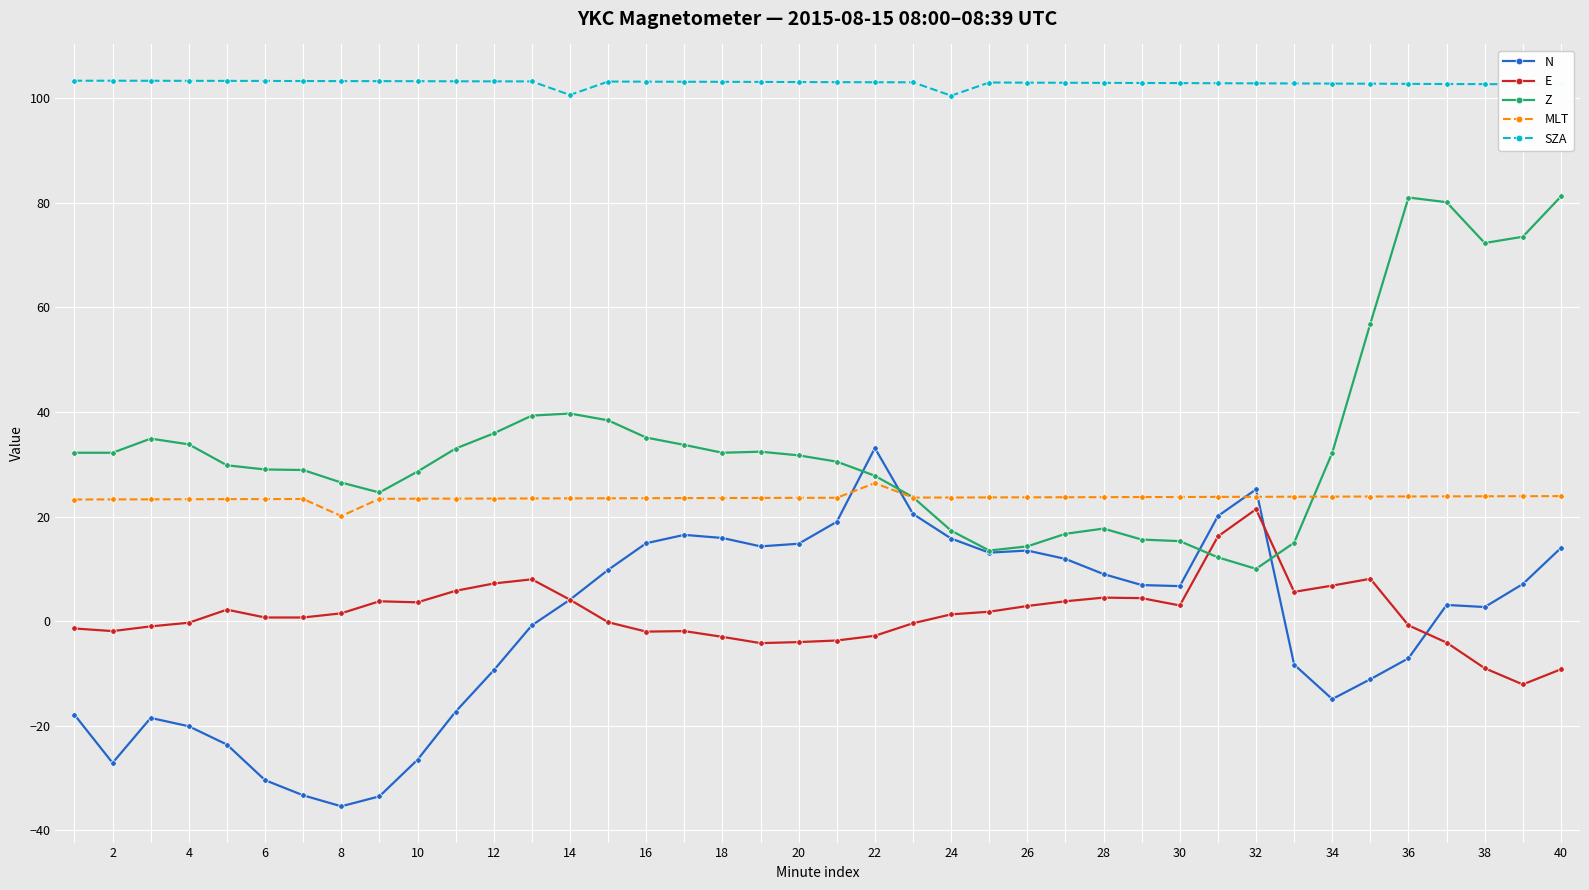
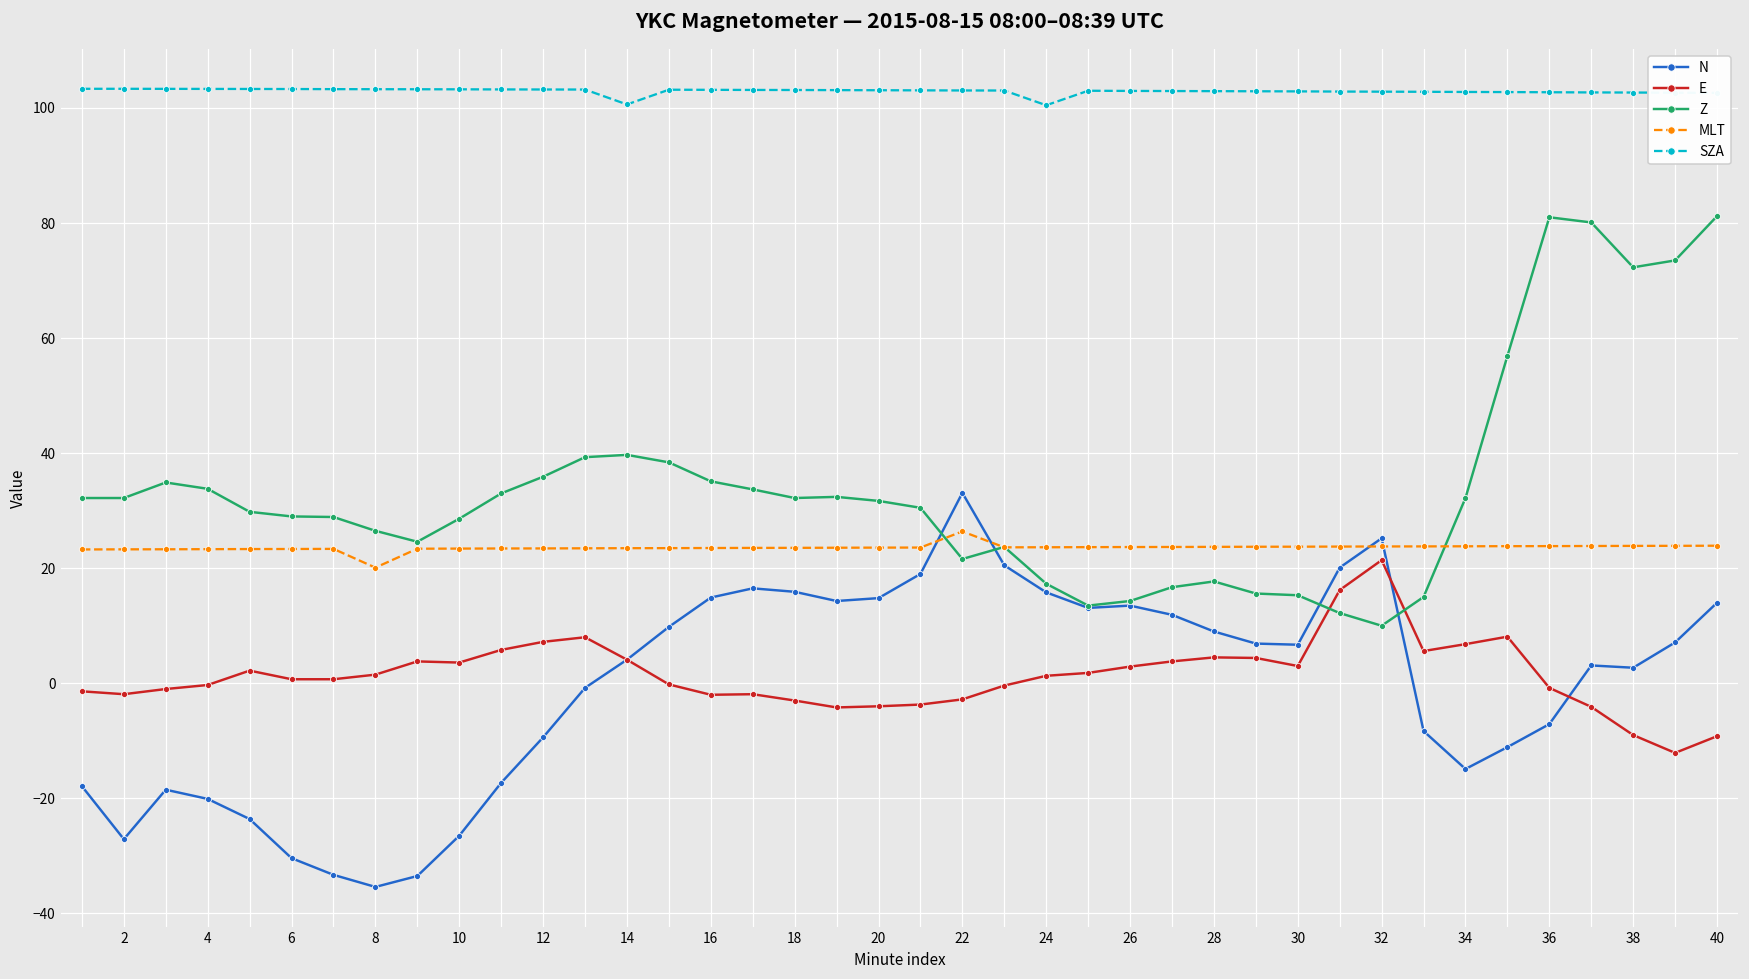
  {
    "N": {
      "2": -27,
      "4": -20,
      "6": -30,
      "8": -35,
      "10": -27,
      "12": -9,
      "16": 15,
      "18": 16,
      "20": 15,
      "22": 33,
      "24": 16,
      "26": 14,
      "28": 9,
      "30": 7,
      "32": 25,
      "34": -15,
      "36": -7,
      "38": 3,
      "40": 14
    },
    "E": {
      "2": -2,
      "4": 0,
      "6": 1,
      "8": 2,
      "10": 4,
      "12": 7,
      "16": -2,
      "18": -3,
      "20": -4,
      "22": -3,
      "24": 1,
      "26": 3,
      "28": 5,
      "30": 3,
      "32": 21,
      "34": 7,
      "36": -1,
      "38": -9,
      "40": -9
    },
    "Z": {
      "2": 32,
      "4": 34,
      "6": 29,
      "8": 27,
      "10": 29,
      "12": 36,
      "14": 40,
      "16": 35,
      "18": 32,
      "20": 32,
-     "22": 28,
+     "22": 22,
      "24": 17,
      "26": 14,
      "28": 18,
      "30": 15,
      "32": 10,
      "34": 32,
      "36": 81,
      "38": 72,
      "40": 81
    },
    "MLT": {
      "2": 23,
      "4": 23,
      "6": 23,
      "8": 20,
      "10": 23,
      "12": 23,
      "14": 23,
      "16": 24,
      "18": 24,
      "20": 24,
      "22": 26,
      "24": 24,
      "26": 24,
      "28": 24,
      "30": 24,
      "32": 24,
      "34": 24,
      "36": 24,
      "38": 24,
      "40": 24
    },
    "SZA": {
      "2": 103,
      "4": 103,
      "6": 103,
      "8": 103,
      "10": 103,
      "12": 103,
      "14": 101,
      "16": 103,
      "18": 103,
      "20": 103,
      "22": 103,
      "24": 100,
      "26": 103,
      "28": 103,
      "30": 103,
      "32": 103,
      "34": 103,
      "36": 103,
      "38": 103
    }
  }
